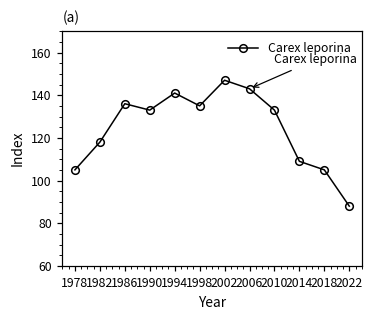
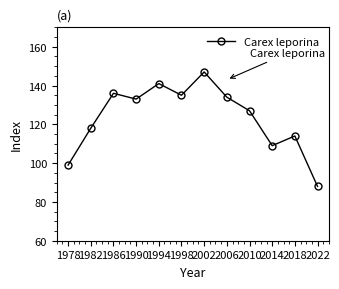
  {
-   "1978": 105,
+   "1978": 99,
    "1982": 118,
    "1986": 136,
    "1990": 133,
    "1994": 141,
    "1998": 135,
    "2002": 147,
-   "2006": 143,
-   "2010": 133,
+   "2006": 134,
+   "2010": 127,
    "2014": 109,
-   "2018": 105,
+   "2018": 114,
    "2022": 88
  }
